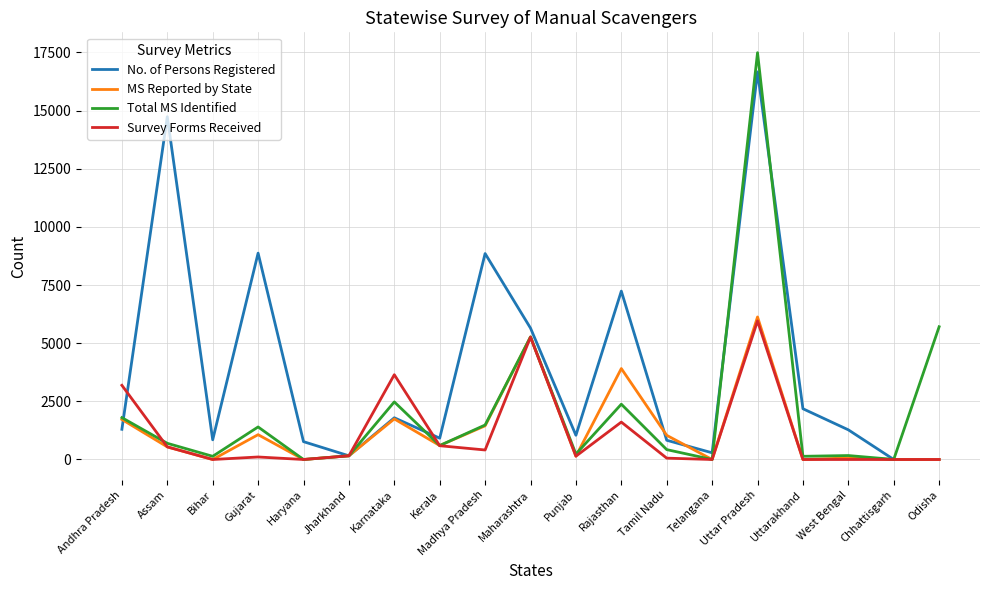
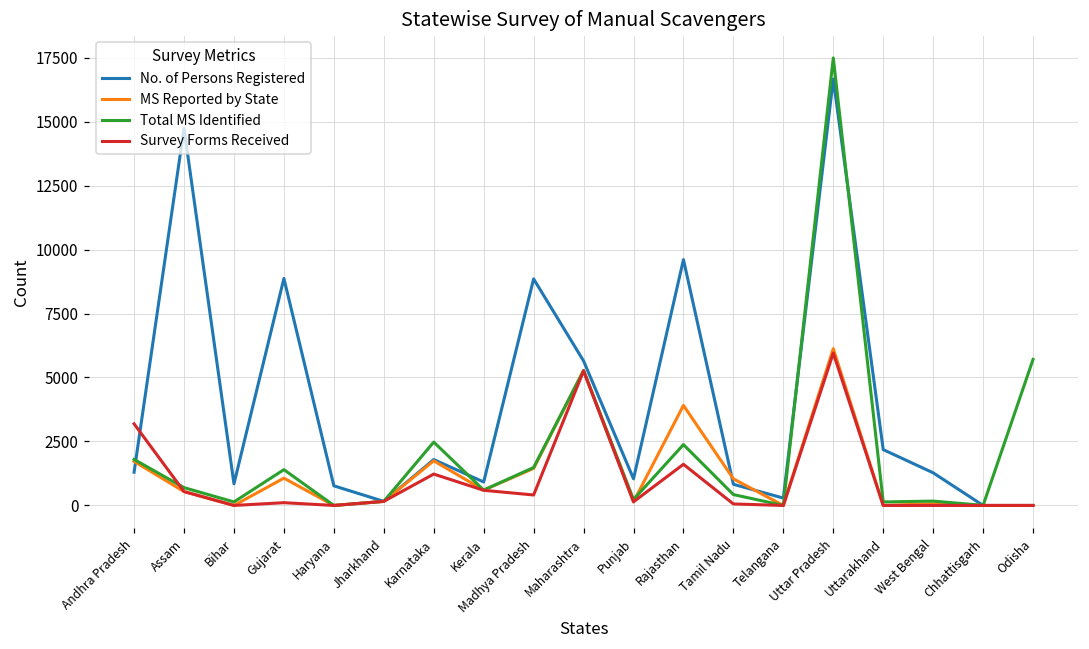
  {
    "No. of Persons Registered": {
      "Andhra Pradesh": 1300,
      "Bihar": 800,
      "Gujarat": 8900,
      "Haryana": 800,
      "Kerala": 900,
      "Madhya Pradesh": 8900,
      "Maharashtra": 5600,
      "Punjab": 1000,
-     "Rajasthan": 7200,
+     "Rajasthan": 9600,
      "Tamil Nadu": 800,
      "Telangana": 300,
      "Uttar Pradesh": 16700,
      "Uttarakhand": 2200,
      "West Bengal": 1300
    },
    "MS Reported by State": {
      "Gujarat": 1100,
      "Rajasthan": 3900,
      "Tamil Nadu": 1000,
      "Uttar Pradesh": 6100
    },
    "Total MS Identified": {
      "Assam": 700,
      "Bihar": 100,
      "Gujarat": 1400,
      "Karnataka": 2500,
      "Rajasthan": 2400,
      "Tamil Nadu": 400,
      "Uttar Pradesh": 17500,
      "Uttarakhand": 100,
      "Odisha": 5700
    },
    "Survey Forms Received": {
      "Andhra Pradesh": 3200,
      "Gujarat": 100,
-     "Karnataka": 3600,
+     "Karnataka": 1200,
      "Madhya Pradesh": 400,
      "Rajasthan": 1600,
      "Tamil Nadu": 100,
      "Uttar Pradesh": 6000
    }
  }
